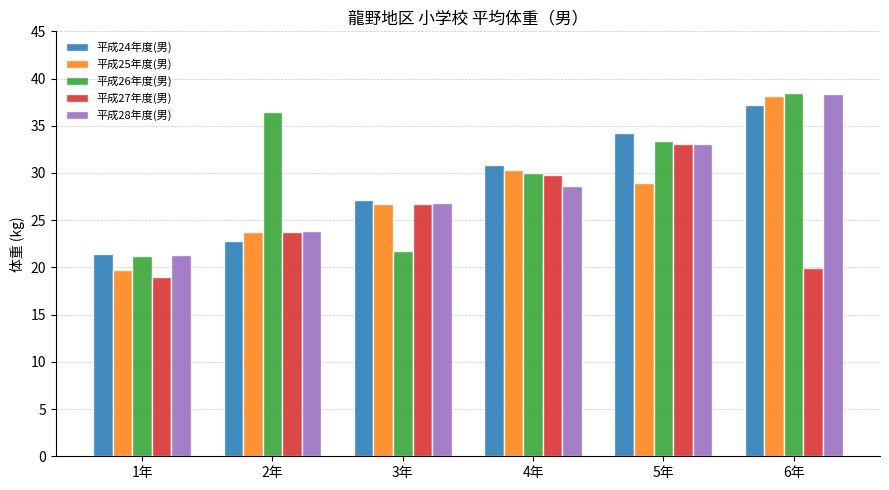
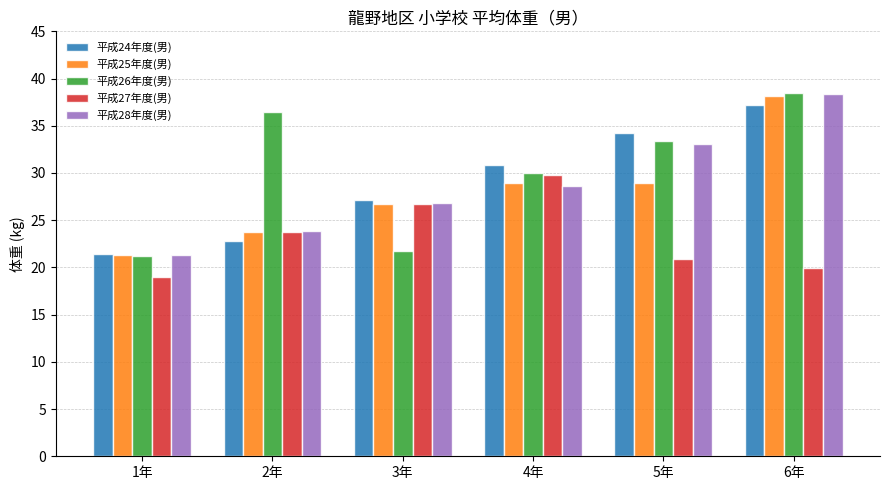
  {
    "平成24年度(男)": {
      "1年": 21,
      "2年": 23,
      "3年": 27,
      "4年": 31,
      "5年": 34,
      "6年": 37
    },
    "平成25年度(男)": {
-     "1年": 20,
+     "1年": 21,
      "2年": 24,
      "3年": 27,
-     "4年": 30,
+     "4年": 29,
      "5年": 29,
      "6年": 38
    },
    "平成26年度(男)": {
      "1年": 21,
      "2年": 37,
      "3年": 22,
      "4年": 30,
      "5年": 33,
      "6年": 39
    },
    "平成27年度(男)": {
      "1年": 19,
      "2年": 24,
      "3年": 27,
      "4年": 30,
-     "5年": 33,
+     "5年": 21,
      "6年": 20
    },
    "平成28年度(男)": {
      "1年": 21,
      "2年": 24,
      "3年": 27,
      "4年": 29,
      "5年": 33,
      "6年": 38
    }
  }
